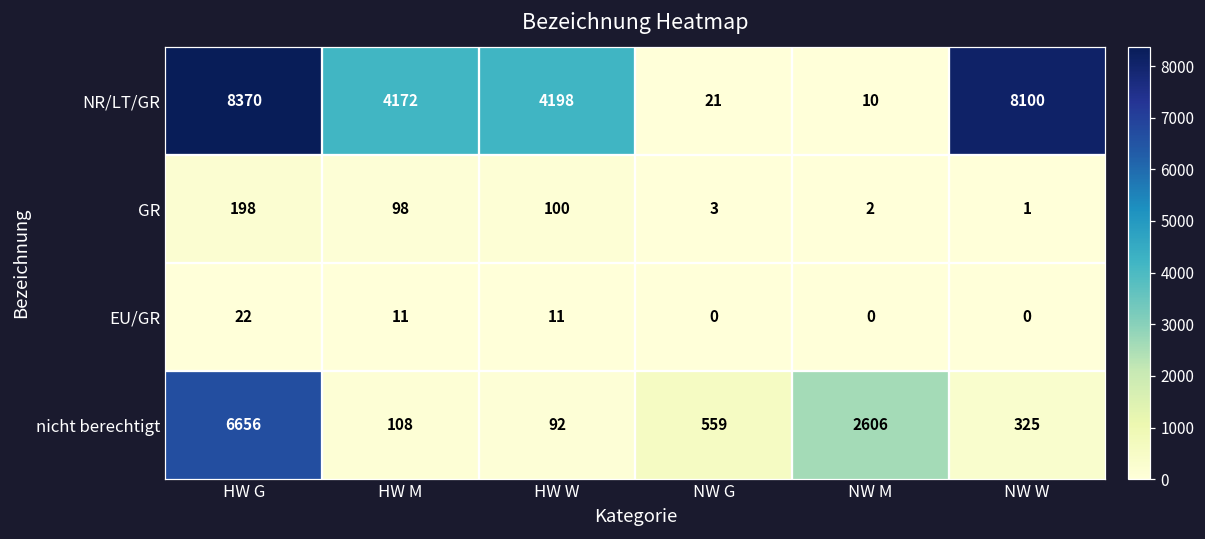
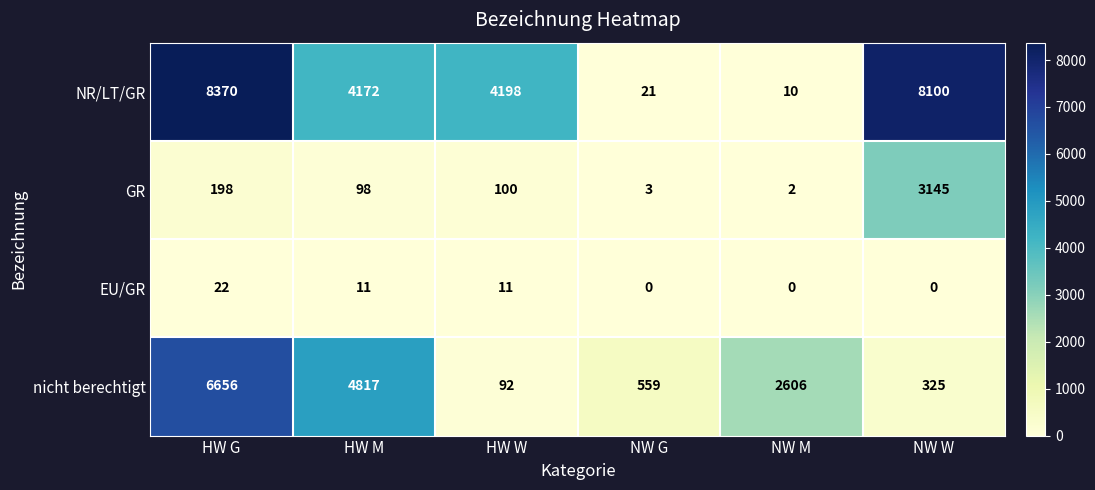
  {
    "NR/LT/GR": {
      "HW G": 8370,
      "HW M": 4172,
      "HW W": 4198,
      "NW G": 21,
      "NW M": 10,
      "NW W": 8100
    },
    "GR": {
      "HW G": 198,
      "HW M": 98,
      "HW W": 100,
      "NW G": 3,
      "NW M": 2,
-     "NW W": 1
+     "NW W": 3145
    },
    "EU/GR": {
      "HW G": 22,
      "HW M": 11,
      "HW W": 11,
      "NW G": 0,
      "NW M": 0,
      "NW W": 0
    },
    "nicht berechtigt": {
      "HW G": 6656,
-     "HW M": 108,
+     "HW M": 4817,
      "HW W": 92,
      "NW G": 559,
      "NW M": 2606,
      "NW W": 325
    }
  }
